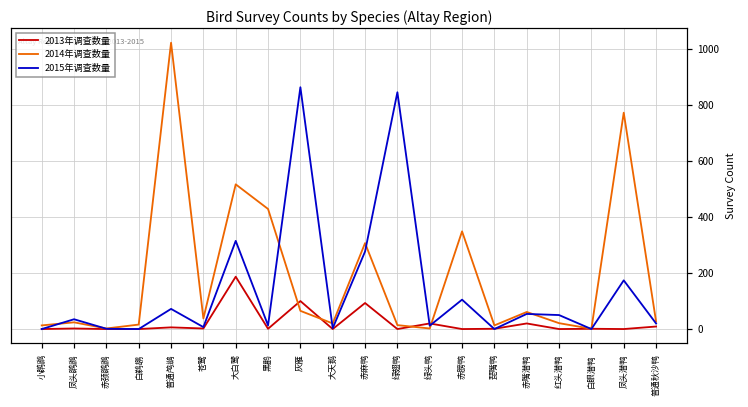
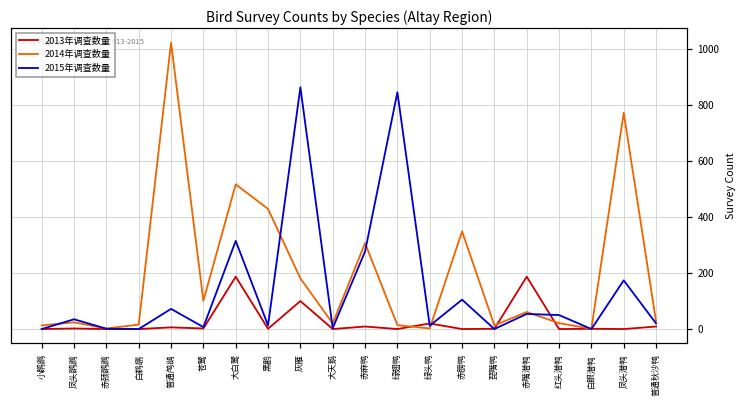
  {
    "2013年调查数量": {
      "凤头䴙䴘": 0,
      "普通鸬鹚": 10,
      "大白鹭": 190,
      "黑鹳": 0,
      "灰雁": 100,
-     "赤麻鸭": 90,
+     "赤麻鸭": 10,
      "绿翅鸭": 0,
      "赤膀鸭": 0,
-     "赤嘴潜鸭": 20,
+     "赤嘴潜鸭": 190,
      "红头潜鸭": 0,
      "凤头潜鸭": 0,
      "普通秋沙鸭": 10
    },
    "2014年调查数量": {
      "小䴙䴘": 10,
      "凤头䴙䴘": 20,
      "白鹈鹕": 20,
      "普通鸬鹚": 1020,
-     "苍鹭": 40,
+     "苍鹭": 100,
      "大白鹭": 520,
      "黑鹳": 430,
-     "灰雁": 70,
+     "灰雁": 180,
      "大天鹅": 20,
      "赤麻鸭": 310,
      "绿翅鸭": 10,
      "赤膀鸭": 350,
      "琵嘴鸭": 10,
      "红头潜鸭": 20,
      "凤头潜鸭": 770
    },
    "2015年调查数量": {
      "凤头䴙䴘": 40,
      "普通鸬鹚": 70,
      "大白鹭": 320,
      "黑鹳": 10,
      "灰雁": 860,
      "赤麻鸭": 280,
      "绿翅鸭": 850,
      "赤膀鸭": 110,
      "红头潜鸭": 50,
      "凤头潜鸭": 170
    }
  }
